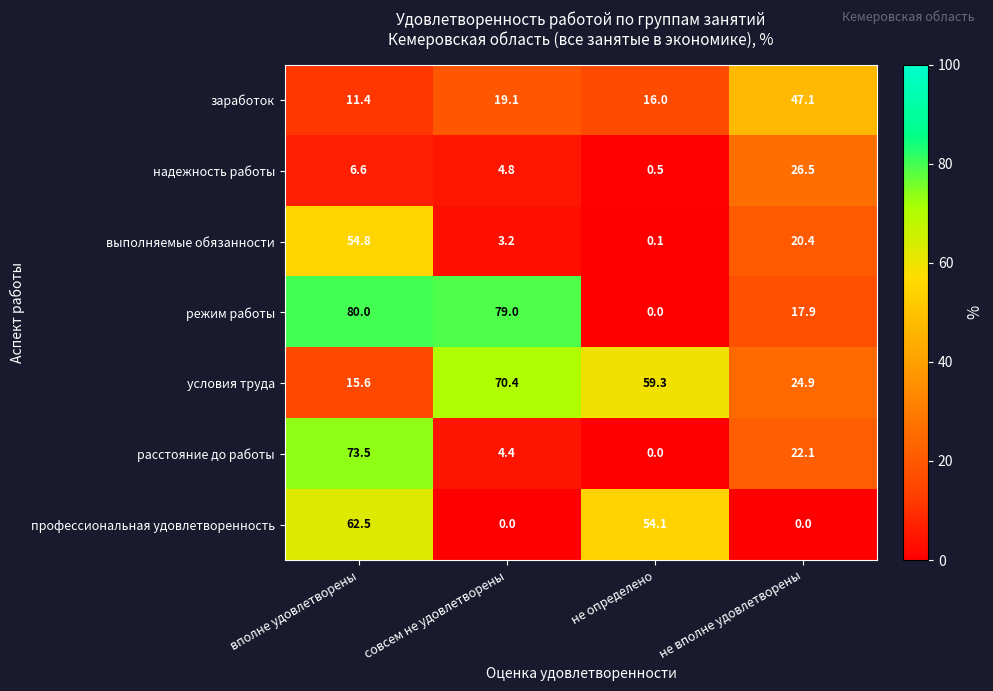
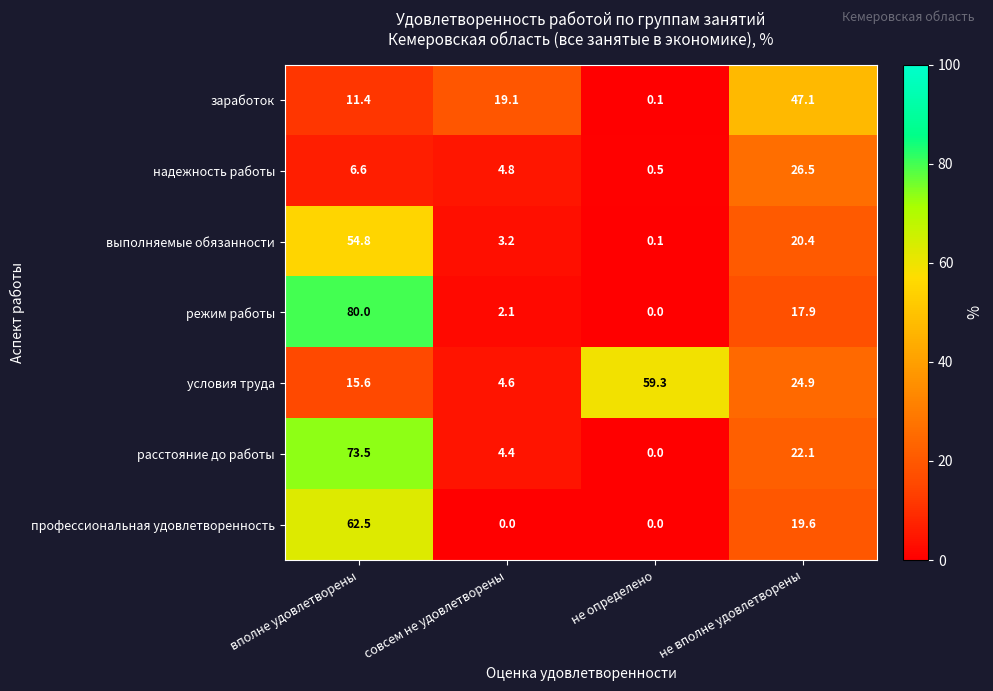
  {
    "заработок": {
      "вполне удовлетворены": 11.4,
      "совсем не удовлетворены": 19.1,
-     "не определено": 16.0,
+     "не определено": 0.1,
      "не вполне удовлетворены": 47.1
    },
    "надежность работы": {
      "вполне удовлетворены": 6.6,
      "совсем не удовлетворены": 4.8,
      "не определено": 0.5,
      "не вполне удовлетворены": 26.5
    },
    "выполняемые обязанности": {
      "вполне удовлетворены": 54.8,
      "совсем не удовлетворены": 3.2,
      "не определено": 0.1,
      "не вполне удовлетворены": 20.4
    },
    "режим работы": {
      "вполне удовлетворены": 80.0,
-     "совсем не удовлетворены": 79.0,
+     "совсем не удовлетворены": 2.1,
      "не определено": 0.0,
      "не вполне удовлетворены": 17.9
    },
    "условия труда": {
      "вполне удовлетворены": 15.6,
-     "совсем не удовлетворены": 70.4,
+     "совсем не удовлетворены": 4.6,
      "не определено": 59.3,
      "не вполне удовлетворены": 24.9
    },
    "расстояние до работы": {
      "вполне удовлетворены": 73.5,
      "совсем не удовлетворены": 4.4,
      "не определено": 0.0,
      "не вполне удовлетворены": 22.1
    },
    "профессиональная удовлетворенность": {
      "вполне удовлетворены": 62.5,
      "совсем не удовлетворены": 0.0,
-     "не определено": 54.1,
-     "не вполне удовлетворены": 0.0
+     "не определено": 0.0,
+     "не вполне удовлетворены": 19.6
    }
  }
